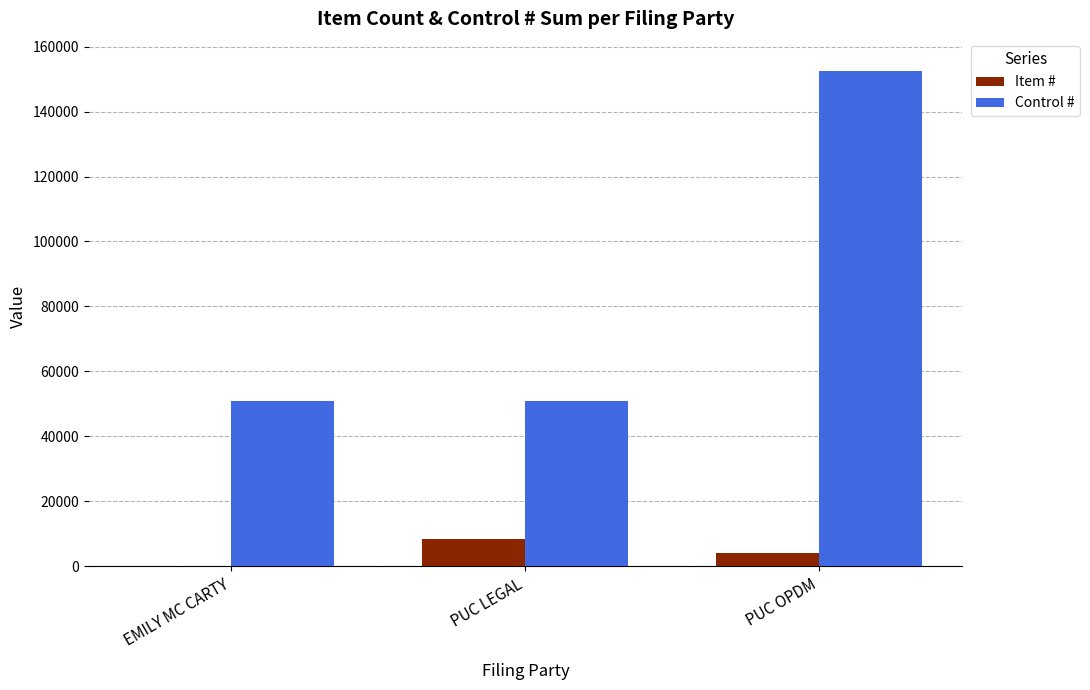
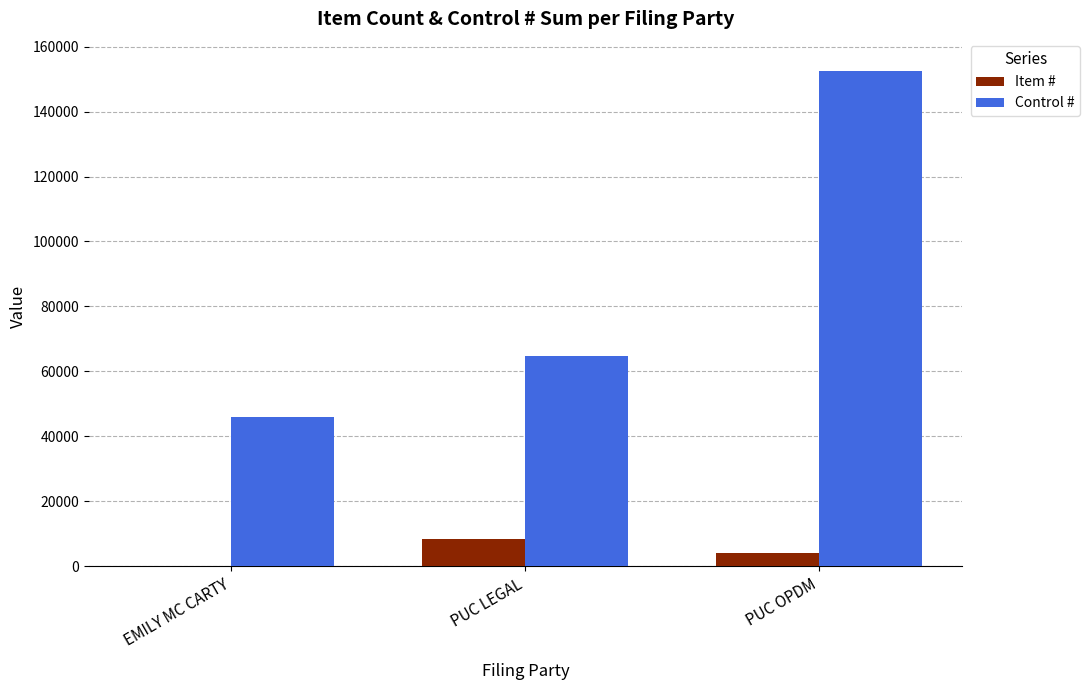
  {
    "Item #": {
      "PUC LEGAL": 8000,
      "PUC OPDM": 4000
    },
    "Control #": {
-     "EMILY MC CARTY": 51000,
-     "PUC LEGAL": 51000,
+     "EMILY MC CARTY": 46000,
+     "PUC LEGAL": 65000,
      "PUC OPDM": 153000
    }
  }
